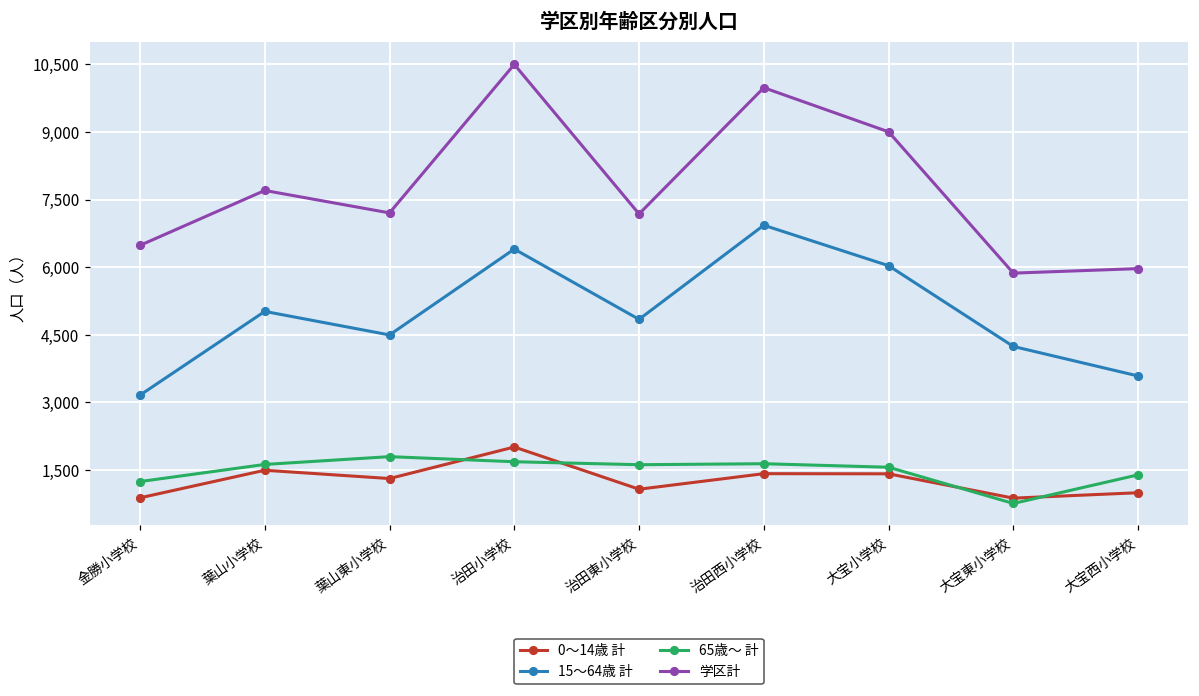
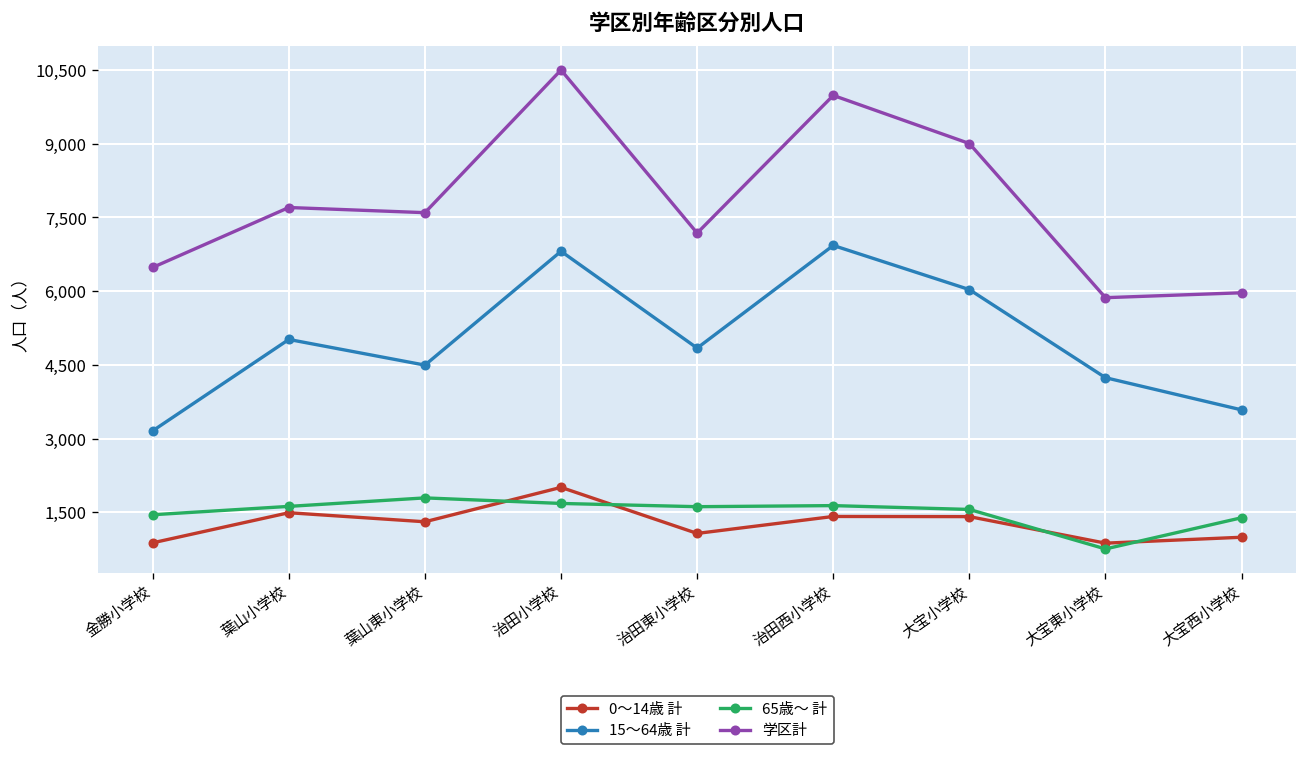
  {
    "0～14歳 計": {
      "金勝小学校": "900",
      "葉山小学校": "1,500",
      "葉山東小学校": "1,300",
      "治田小学校": "2,000",
      "治田東小学校": "1,100",
      "治田西小学校": "1,400",
      "大宝小学校": "1,400",
      "大宝東小学校": "900",
      "大宝西小学校": "1,000"
    },
    "15～64歳 計": {
      "金勝小学校": "3,200",
      "葉山小学校": "5,000",
      "葉山東小学校": "4,500",
-     "治田小学校": "6,400",
+     "治田小学校": "6,800",
      "治田東小学校": "4,800",
      "治田西小学校": "6,900",
      "大宝小学校": "6,000",
      "大宝東小学校": "4,200",
      "大宝西小学校": "3,600"
    },
    "65歳～ 計": {
-     "金勝小学校": "1,200",
+     "金勝小学校": "1,500",
      "葉山小学校": "1,600",
      "葉山東小学校": "1,800",
      "治田小学校": "1,700",
      "治田東小学校": "1,600",
      "治田西小学校": "1,600",
      "大宝小学校": "1,600",
      "大宝東小学校": "800",
      "大宝西小学校": "1,400"
    },
    "学区計": {
      "金勝小学校": "6,500",
      "葉山小学校": "7,700",
-     "葉山東小学校": "7,200",
+     "葉山東小学校": "7,600",
      "治田小学校": "10,500",
      "治田東小学校": "7,200",
      "治田西小学校": "10,000",
      "大宝小学校": "9,000",
      "大宝東小学校": "5,900",
      "大宝西小学校": "6,000"
    }
  }
